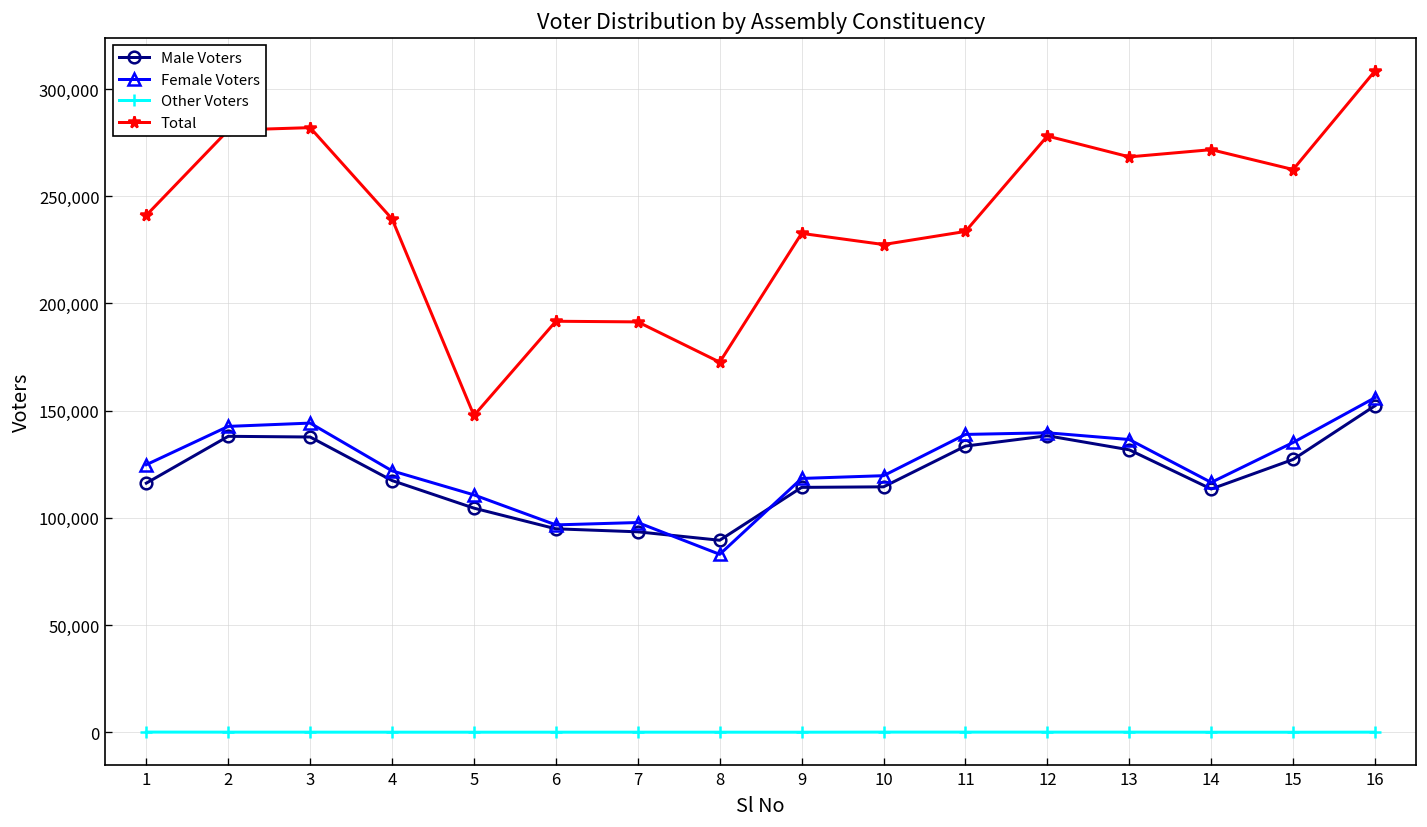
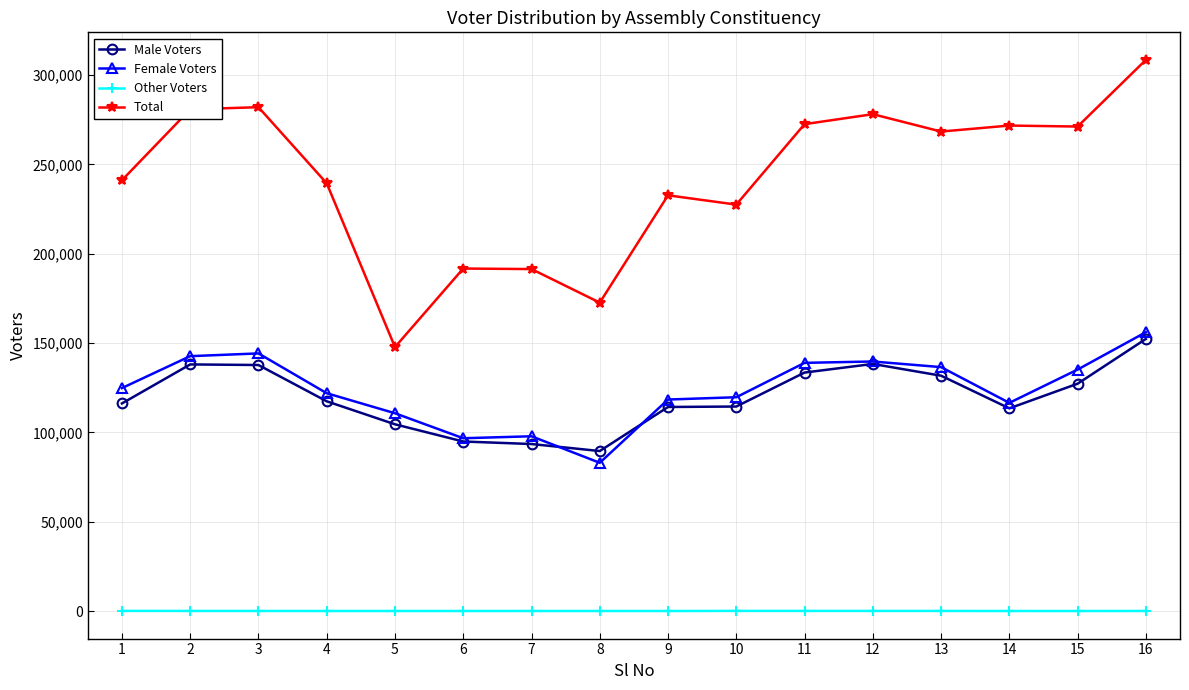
  {
    "Male Voters": {
      "1": "116,000",
      "2": "138,000",
      "3": "138,000",
      "4": "117,000",
      "5": "105,000",
      "6": "95,000",
      "7": "93,000",
      "8": "90,000",
      "9": "114,000",
      "10": "114,000",
      "11": "133,000",
      "13": "132,000",
      "14": "113,000",
      "15": "127,000",
      "16": "152,000"
    },
    "Female Voters": {
      "1": "125,000",
      "2": "143,000",
      "3": "144,000",
      "4": "122,000",
      "5": "111,000",
      "6": "97,000",
      "7": "98,000",
      "8": "83,000",
      "9": "118,000",
      "10": "120,000",
      "11": "139,000",
      "13": "137,000",
      "14": "117,000",
      "15": "135,000",
      "16": "156,000"
    },
    "Other Voters": {
      "1": "0",
      "2": "0",
      "3": "0",
      "4": "0",
      "5": "0",
      "6": "0",
      "7": "0",
      "8": "0",
      "9": "0",
      "10": "0",
      "11": "0",
      "12": "0",
      "13": "0",
      "14": "0",
      "15": "0",
      "16": "0"
    },
    "Total": {
      "1": "241,000",
      "3": "282,000",
      "4": "239,000",
      "5": "148,000",
      "6": "192,000",
      "7": "191,000",
      "8": "173,000",
      "9": "233,000",
      "10": "227,000",
-     "11": "234,000",
+     "11": "273,000",
      "12": "278,000",
      "13": "268,000",
      "14": "272,000",
-     "15": "262,000",
+     "15": "271,000",
      "16": "308,000"
    }
  }
